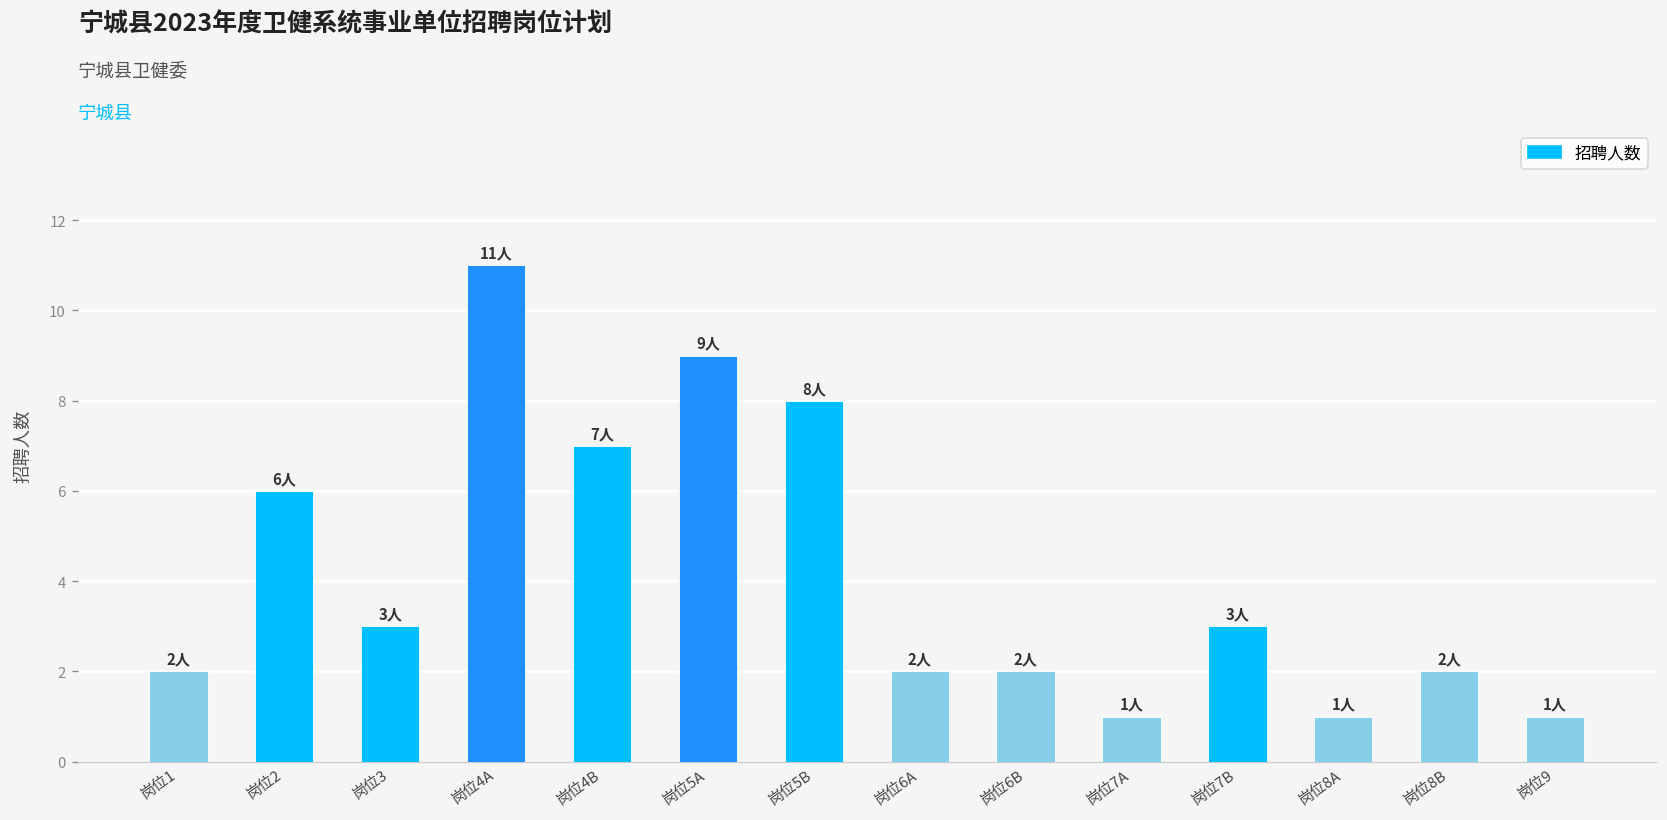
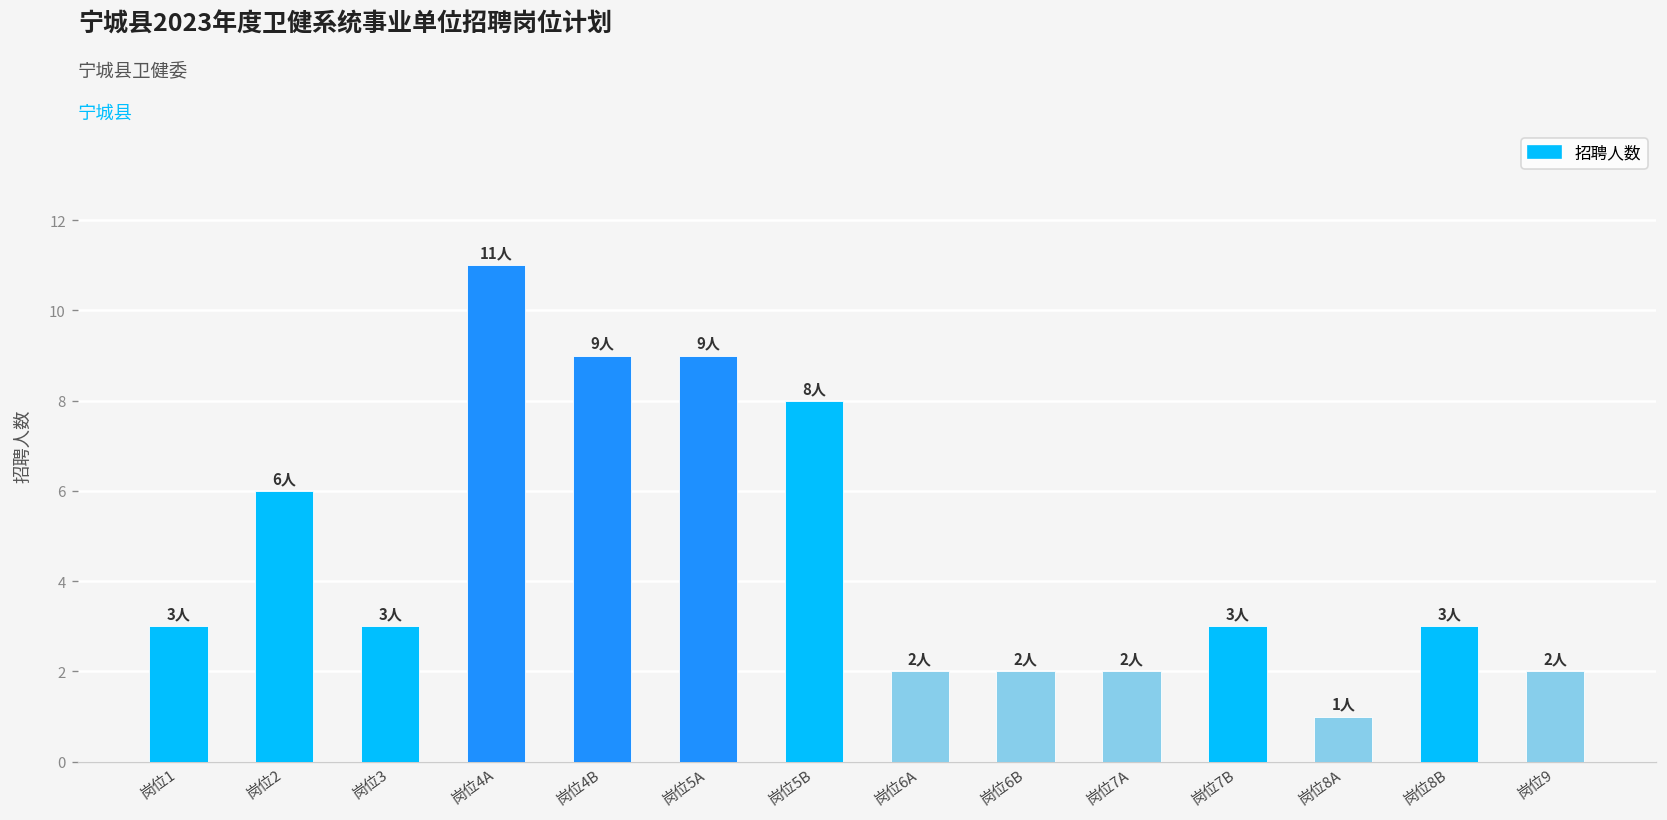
  {
-   "岗位1": "2人",
+   "岗位1": "3人",
    "岗位2": "6人",
    "岗位3": "3人",
    "岗位4A": "11人",
-   "岗位4B": "7人",
+   "岗位4B": "9人",
    "岗位5A": "9人",
    "岗位5B": "8人",
    "岗位6A": "2人",
    "岗位6B": "2人",
-   "岗位7A": "1人",
+   "岗位7A": "2人",
    "岗位7B": "3人",
    "岗位8A": "1人",
-   "岗位8B": "2人",
-   "岗位9": "1人"
+   "岗位8B": "3人",
+   "岗位9": "2人"
  }
